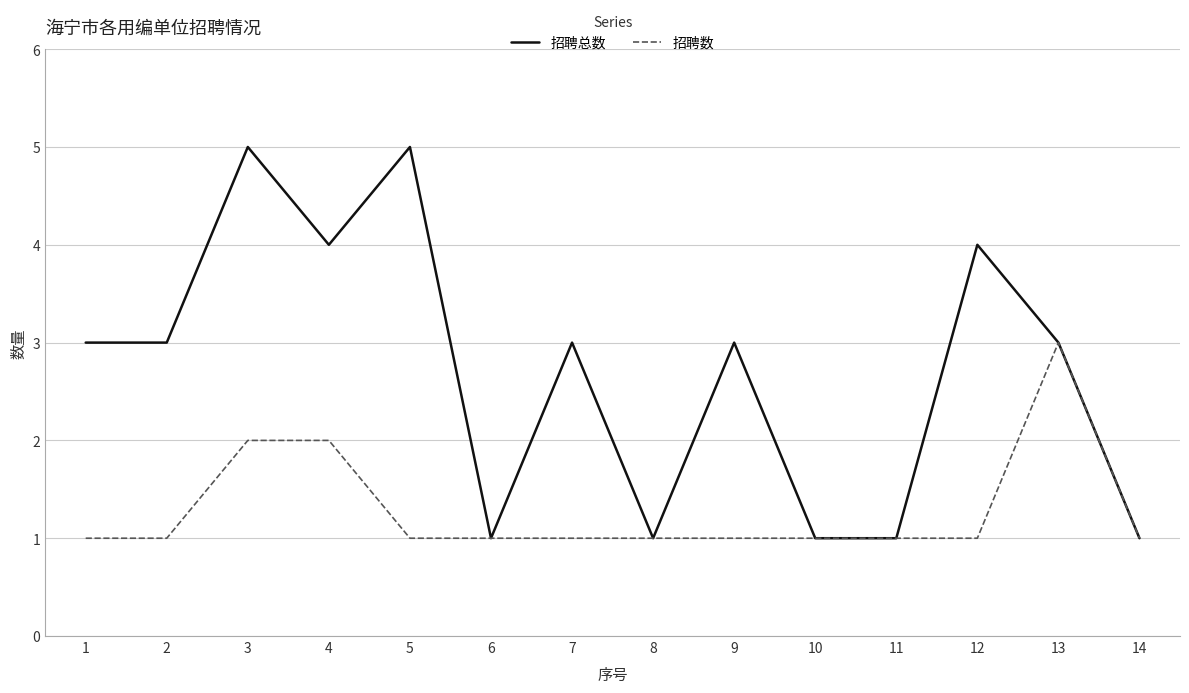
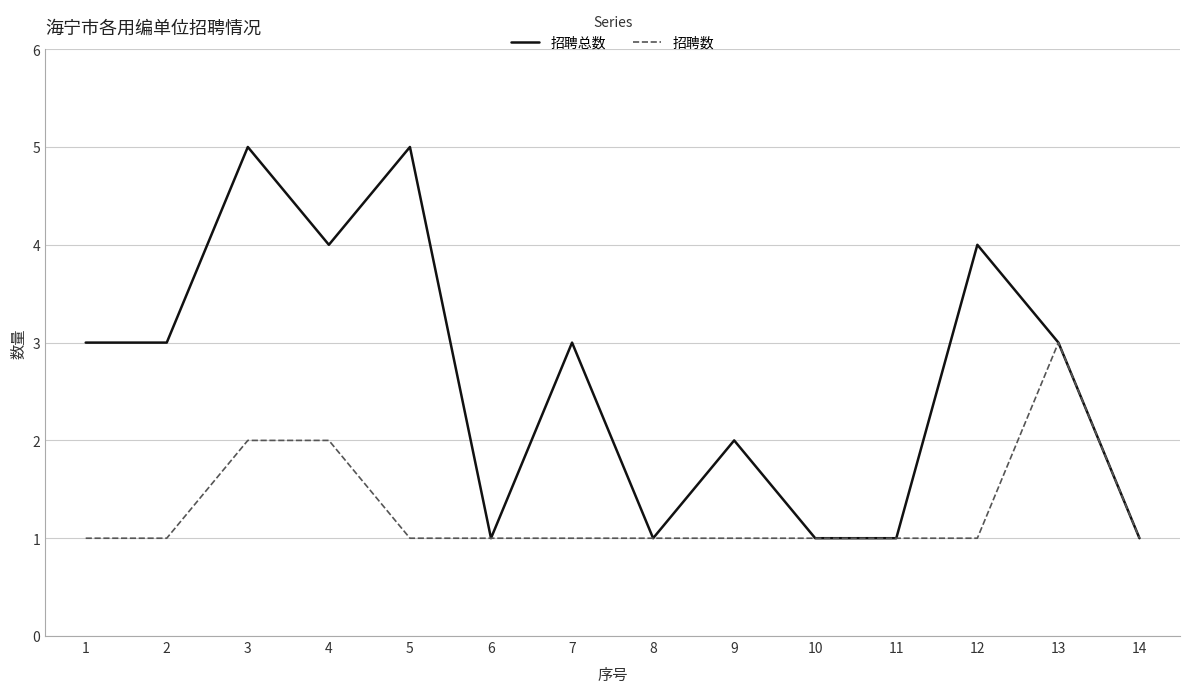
  {
    "招聘总数": {
      "1": 3,
      "2": 3,
      "3": 5,
      "4": 4,
      "5": 5,
      "7": 3,
-     "9": 3,
+     "9": 2,
      "12": 4
    },
    "招聘数": {
      "1": 1,
      "2": 1,
      "3": 2,
      "4": 2,
      "5": 1,
      "7": 1,
      "9": 1,
      "12": 1
    }
  }
